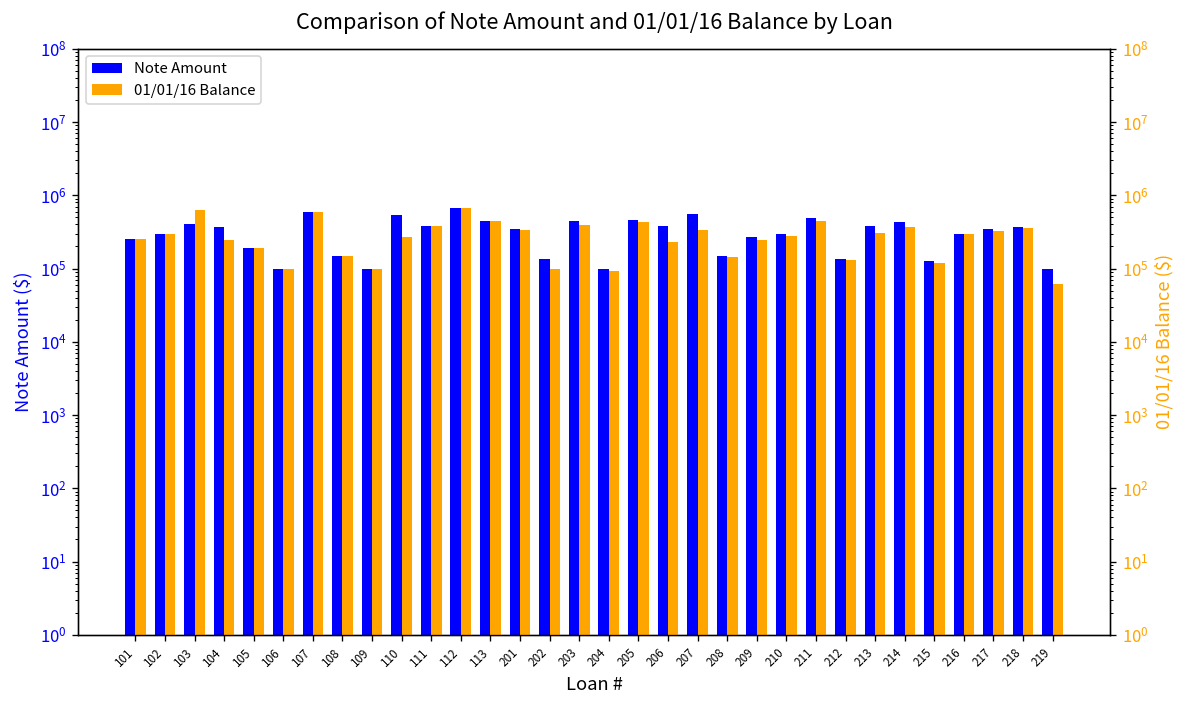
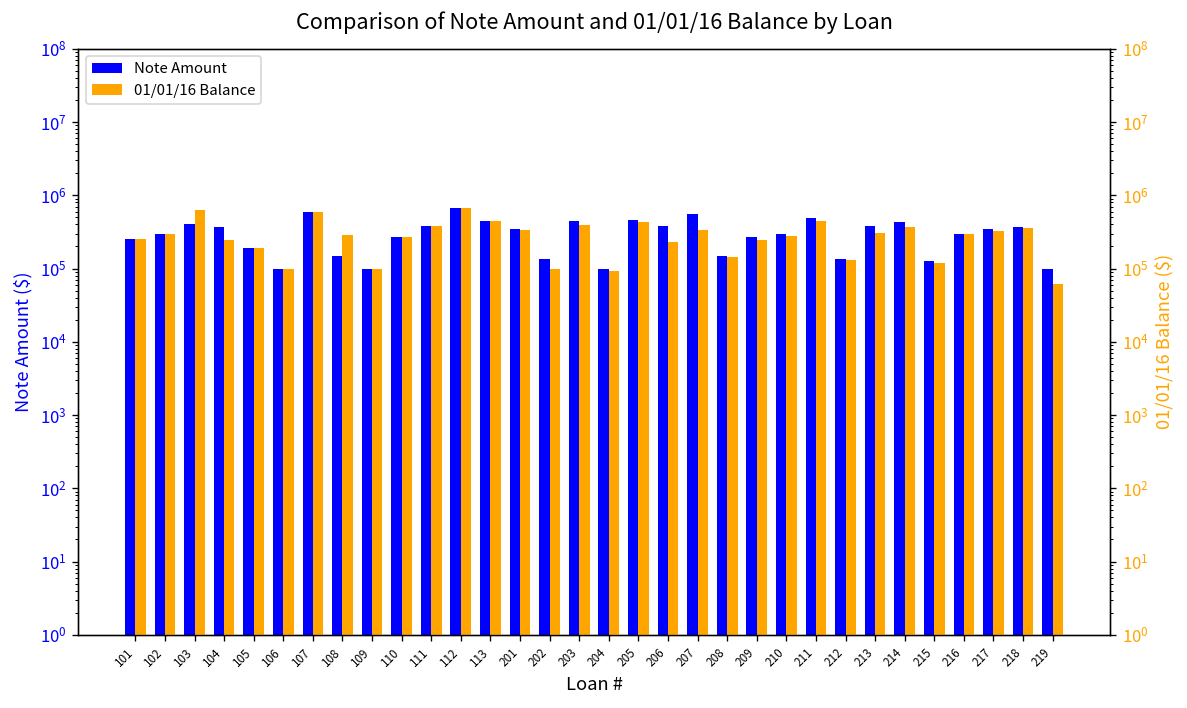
  {
    "Note Amount": {
      "101": 250000,
      "102": 300000,
      "103": 400000,
      "104": 400000,
      "105": 190000,
      "106": 100000,
      "107": 600000,
      "108": 150000,
      "109": 100000,
-     "110": 500000,
+     "110": 300000,
      "111": 400000,
      "112": 700000,
      "113": 500000,
      "201": 400000,
      "202": 140000,
      "203": 400000,
      "204": 100000,
      "205": 500000,
      "206": 400000,
      "207": 600000,
      "208": 150000,
      "209": 300000,
      "210": 300000,
      "211": 500000,
      "212": 140000,
      "213": 400000,
      "214": 400000,
      "215": 130000,
      "216": 300000,
      "217": 400000,
      "218": 400000,
      "219": 100000
    },
    "01/01/16 Balance": {
      "101": 250000,
      "102": 300000,
      "103": 600000,
      "104": 240000,
      "105": 190000,
      "106": 100000,
      "107": 600000,
-     "108": 150000,
+     "108": 300000,
      "109": 100000,
      "110": 300000,
      "111": 400000,
      "112": 700000,
      "113": 500000,
      "201": 300000,
      "202": 100000,
      "203": 400000,
      "204": 90000,
      "205": 400000,
      "206": 230000,
      "207": 300000,
      "208": 140000,
      "209": 250000,
      "210": 300000,
      "211": 500000,
      "212": 130000,
      "213": 300000,
      "214": 400000,
      "215": 120000,
      "216": 300000,
      "217": 300000,
      "218": 400000,
      "219": 60000
    }
  }
